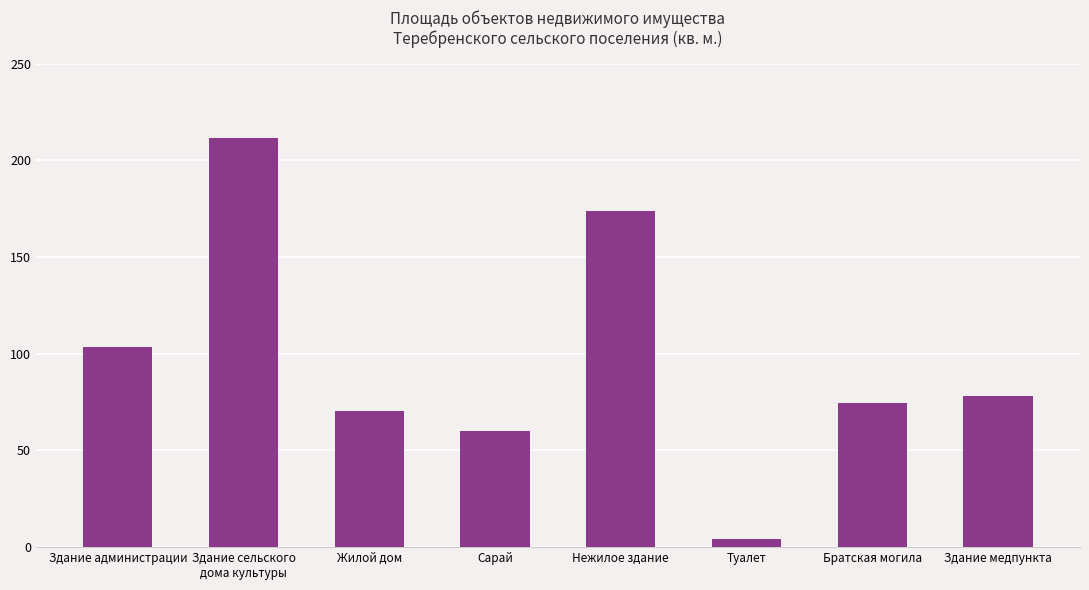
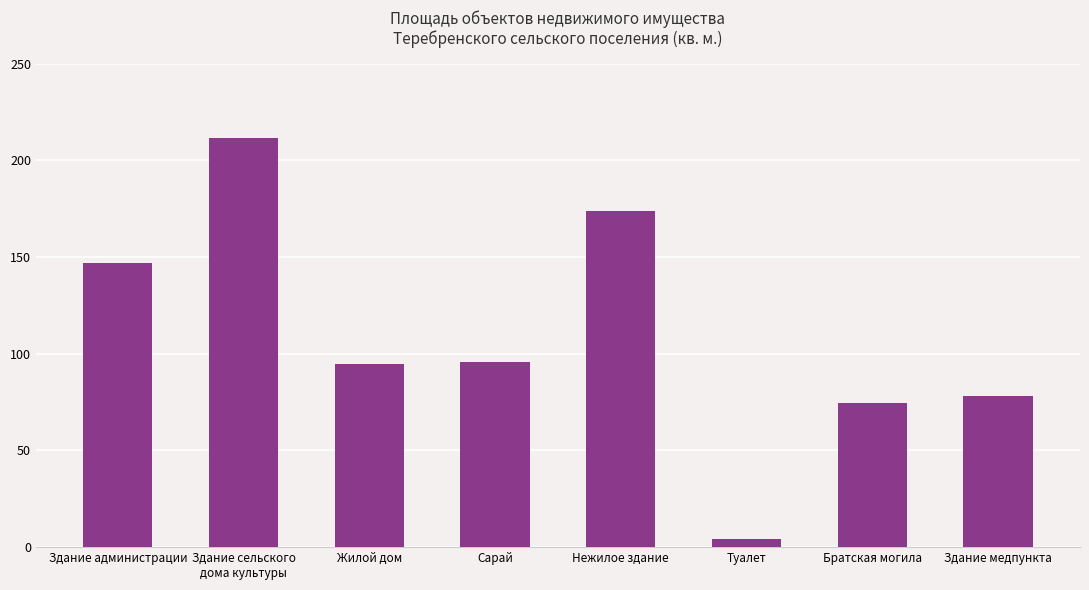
  {
-   "Здание администрации": 104,
+   "Здание администрации": 147,
    "Здание сельского дома культуры": 212,
-   "Жилой дом": 70,
-   "Сарай": 60,
+   "Жилой дом": 95,
+   "Сарай": 96,
    "Нежилое здание": 174,
    "Туалет": 4,
    "Братская могила": 75,
    "Здание медпункта": 78
  }
